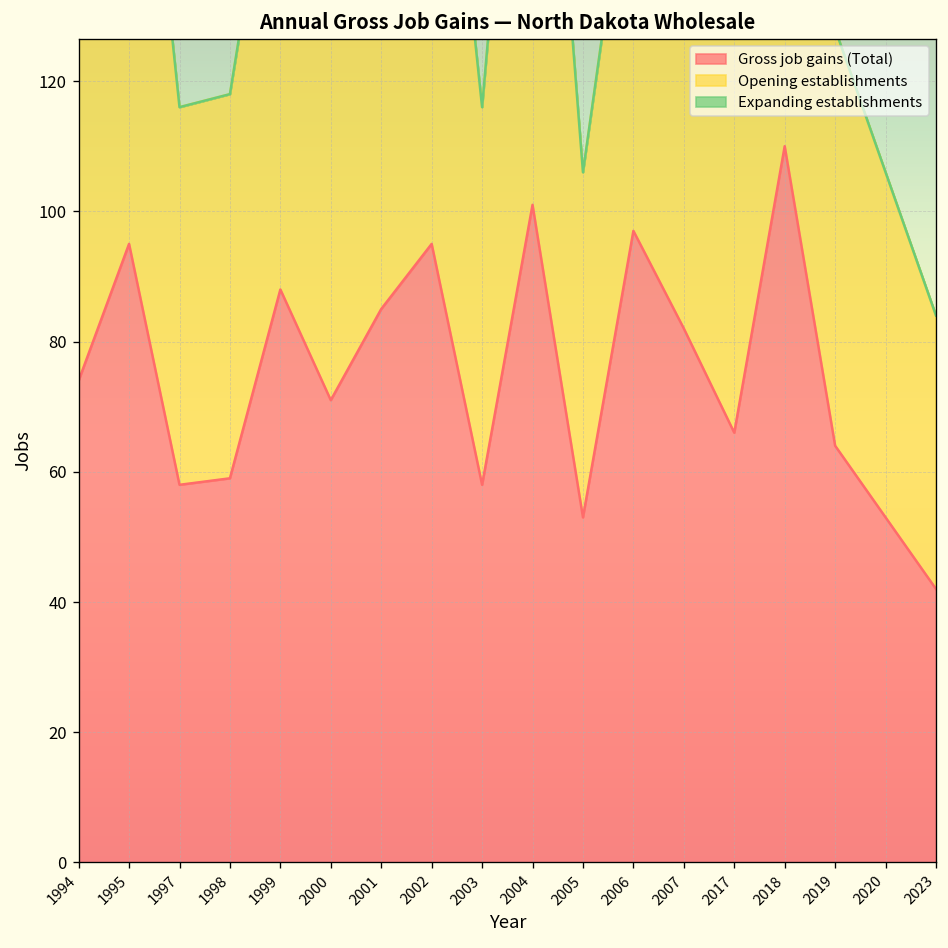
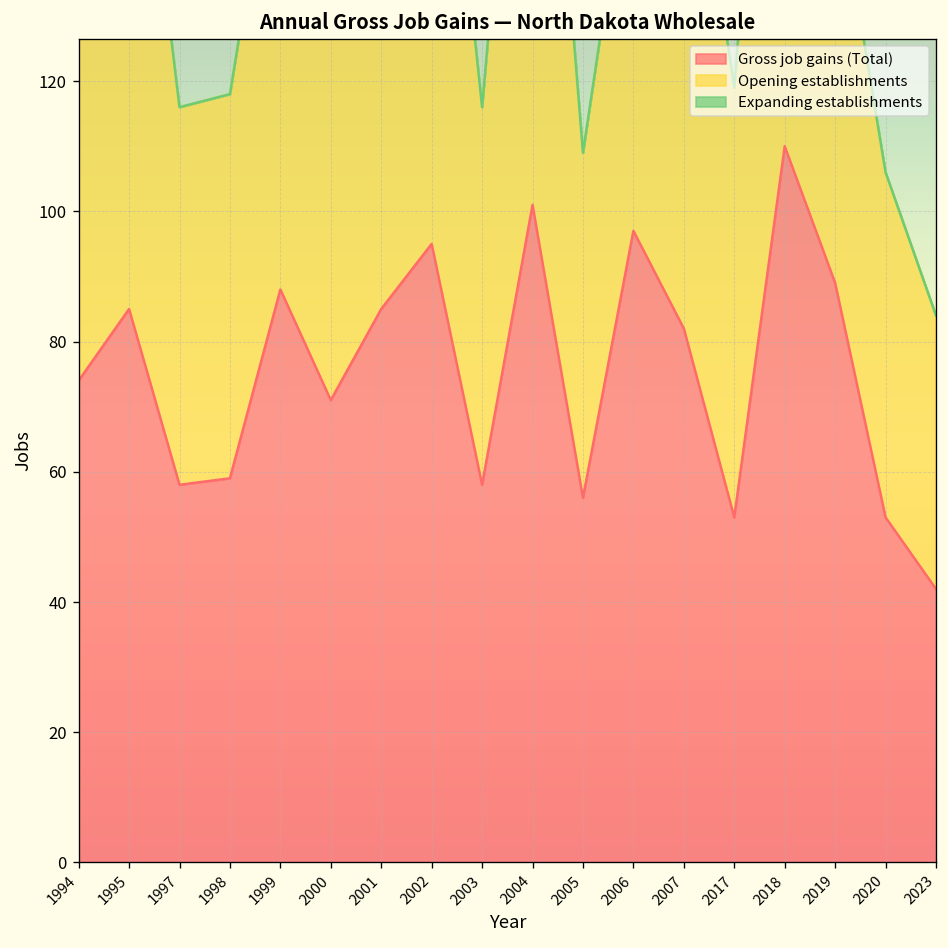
  {
    "Gross job gains (Total)": {
      "1994": 74,
-     "1995": 95,
+     "1995": 85,
      "1997": 58,
      "1998": 59,
      "1999": 88,
      "2000": 71,
      "2001": 85,
      "2002": 95,
      "2003": 58,
      "2004": 101,
-     "2005": 53,
+     "2005": 56,
      "2006": 97,
      "2007": 82,
-     "2017": 66,
+     "2017": 53,
      "2018": 110,
-     "2019": 64,
+     "2019": 89,
      "2020": 53,
      "2023": 42
    }
  }
